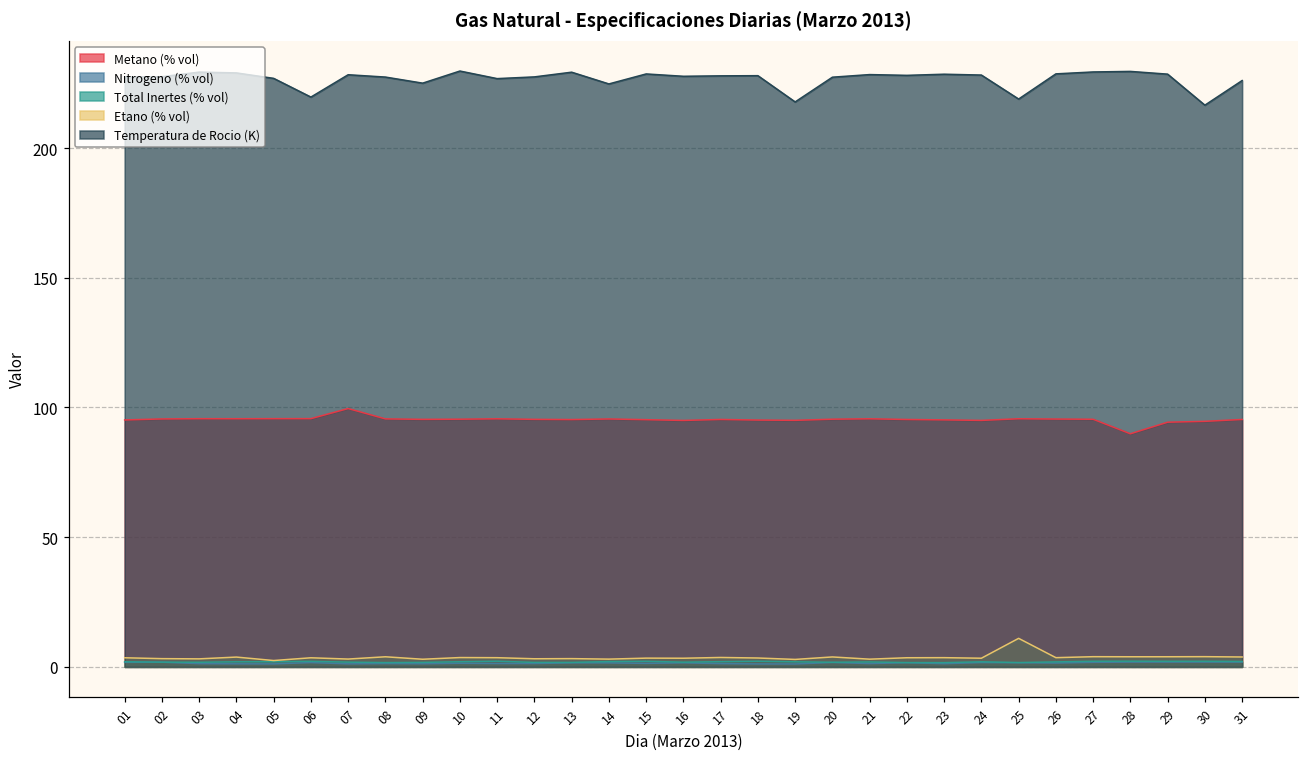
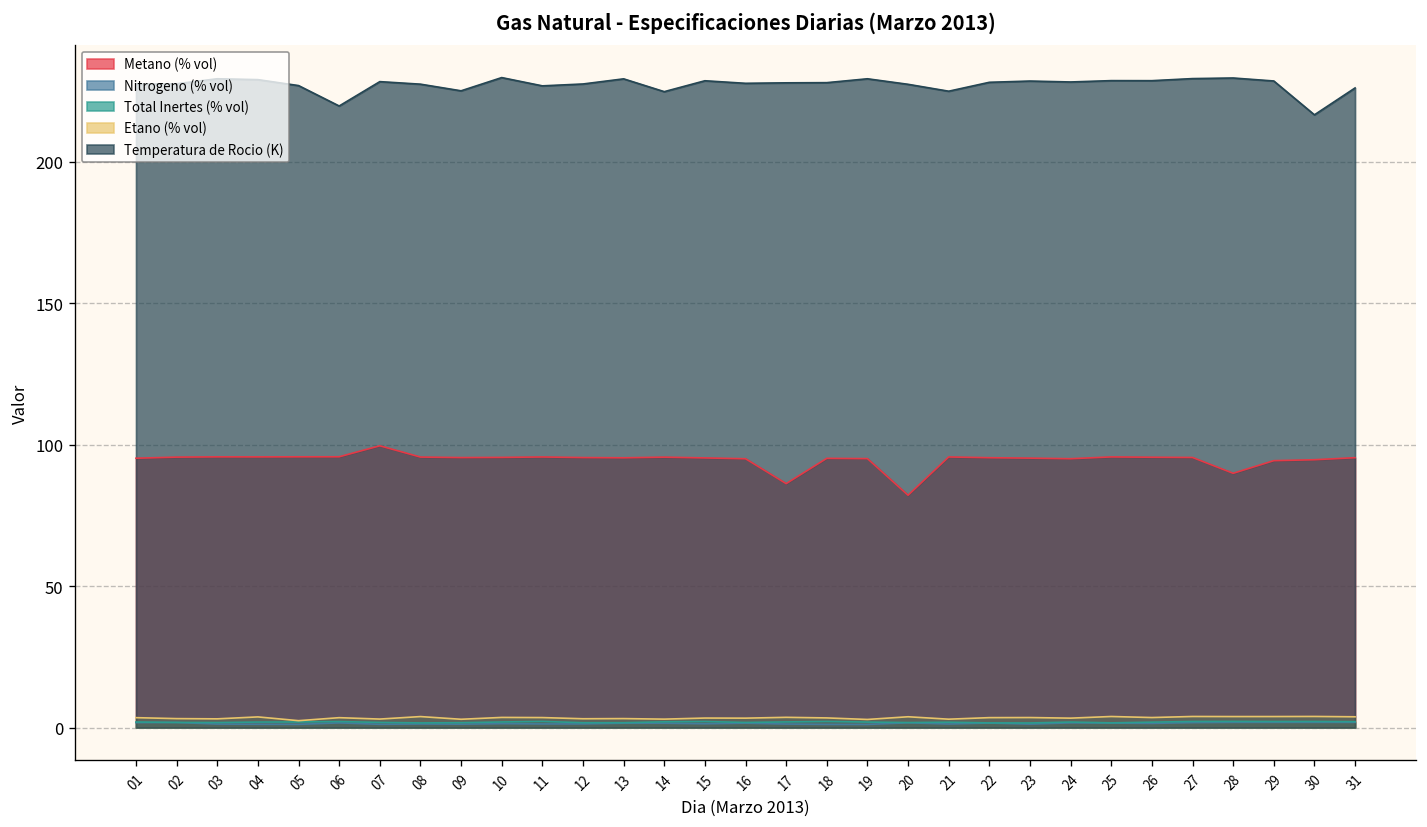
  {
    "Metano (% vol)": {
      "01": 95,
      "02": 96,
      "03": 96,
      "04": 96,
      "05": 96,
      "06": 96,
      "07": 100,
      "08": 96,
      "09": 95,
      "10": 95,
      "11": 96,
      "12": 95,
      "13": 95,
      "14": 96,
      "15": 95,
      "16": 95,
-     "17": 95,
+     "17": 86,
      "18": 95,
      "19": 95,
-     "20": 95,
+     "20": 82,
      "21": 96,
      "22": 95,
      "23": 95,
      "24": 95,
      "25": 96,
      "26": 96,
      "27": 95,
      "28": 90,
      "29": 94,
      "30": 95,
      "31": 95
    },
    "Etano (% vol)": {
      "01": 4,
      "02": 3,
      "03": 3,
      "04": 4,
      "06": 4,
      "07": 3,
      "08": 4,
      "09": 3,
      "10": 4,
      "11": 4,
      "12": 3,
      "13": 3,
      "15": 3,
      "16": 3,
      "17": 4,
      "18": 3,
      "20": 4,
      "22": 4,
      "23": 4,
      "24": 3,
-     "25": 11,
+     "25": 4,
      "26": 4,
      "27": 4,
      "28": 4,
      "29": 4,
      "30": 4,
      "31": 4
    },
    "Temperatura de Rocio (K)": {
      "05": 227,
      "06": 220,
      "07": 228,
      "08": 227,
      "09": 225,
      "10": 230,
      "11": 227,
      "12": 227,
      "13": 229,
      "14": 225,
      "15": 229,
      "16": 228,
      "17": 228,
      "18": 228,
-     "19": 218,
+     "19": 229,
      "20": 227,
-     "21": 228,
+     "21": 225,
      "22": 228,
      "23": 228,
      "24": 228,
-     "25": 219,
+     "25": 229,
      "26": 229,
      "27": 229,
      "28": 230,
      "29": 228,
      "30": 217,
      "31": 226
    }
  }
